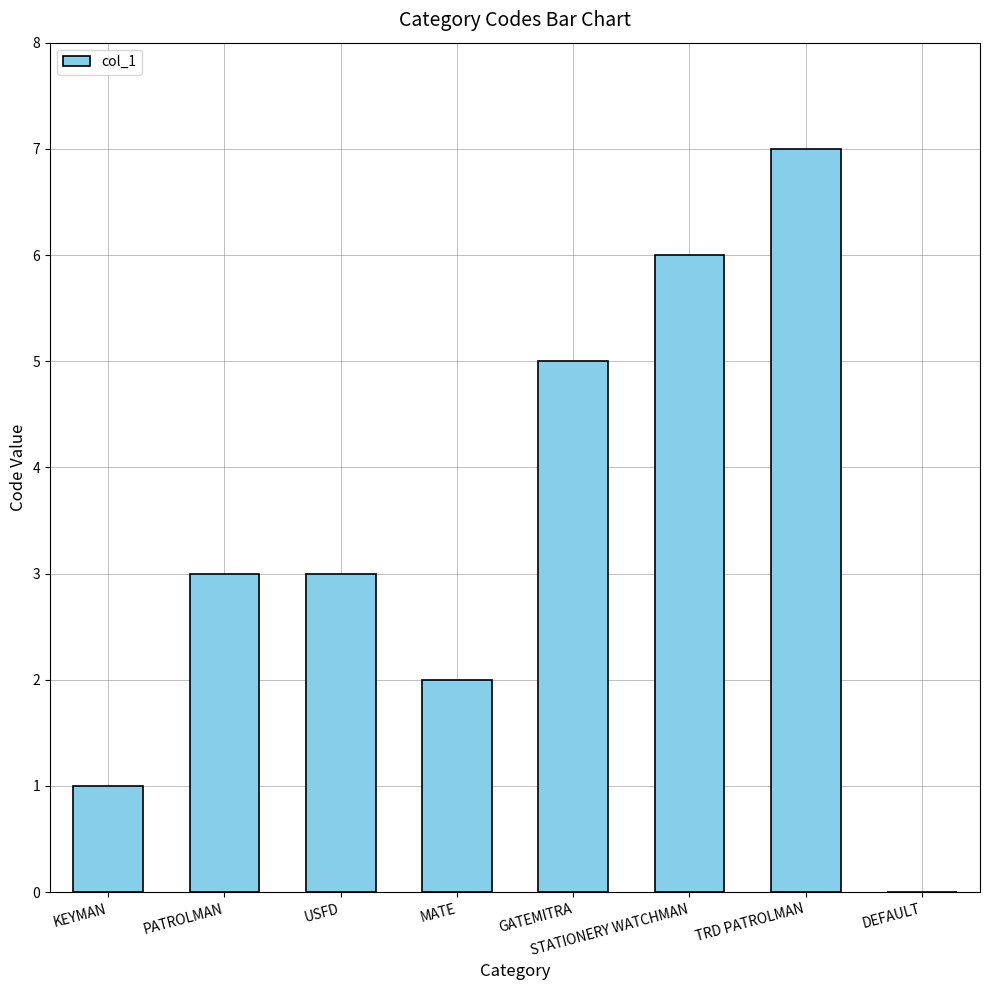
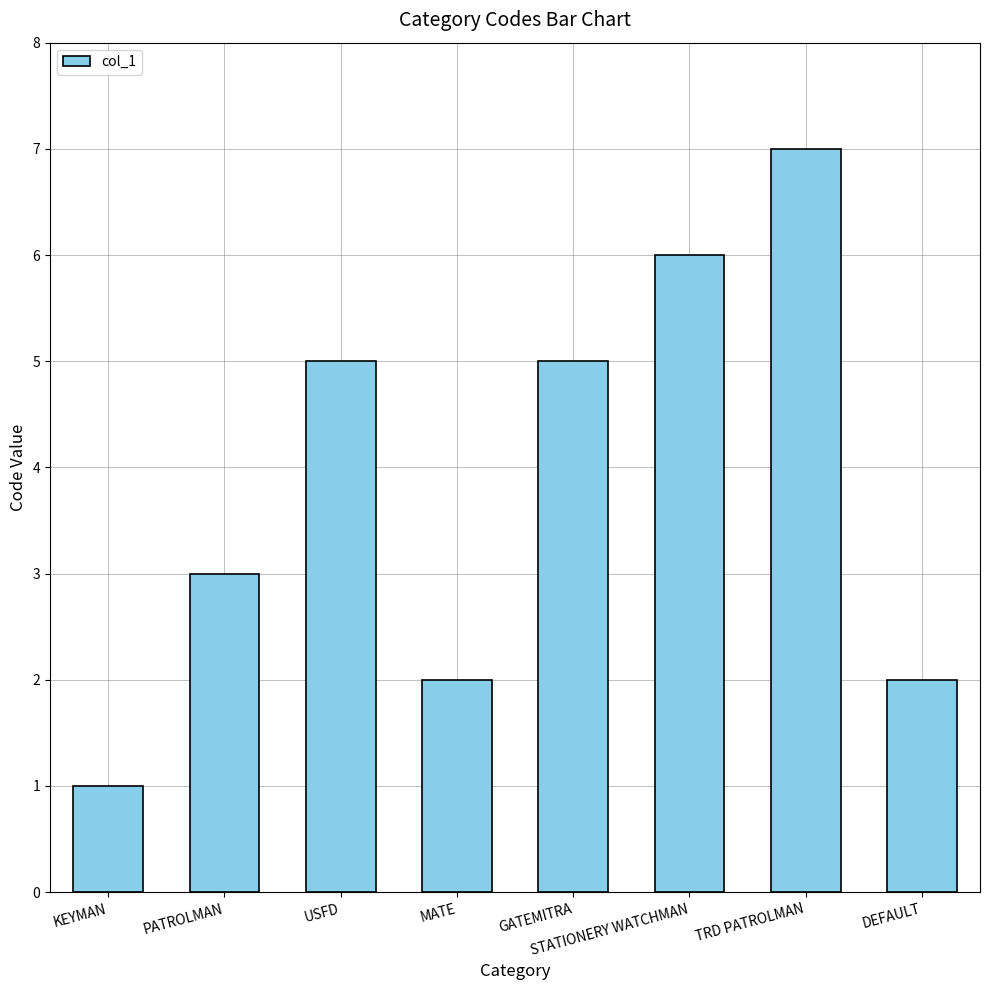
  {
    "KEYMAN": 1,
    "PATROLMAN": 3,
-   "USFD": 3,
+   "USFD": 5,
    "MATE": 2,
    "GATEMITRA": 5,
    "STATIONERY WATCHMAN": 6,
    "TRD PATROLMAN": 7,
-   "DEFAULT": 0
+   "DEFAULT": 2
  }
